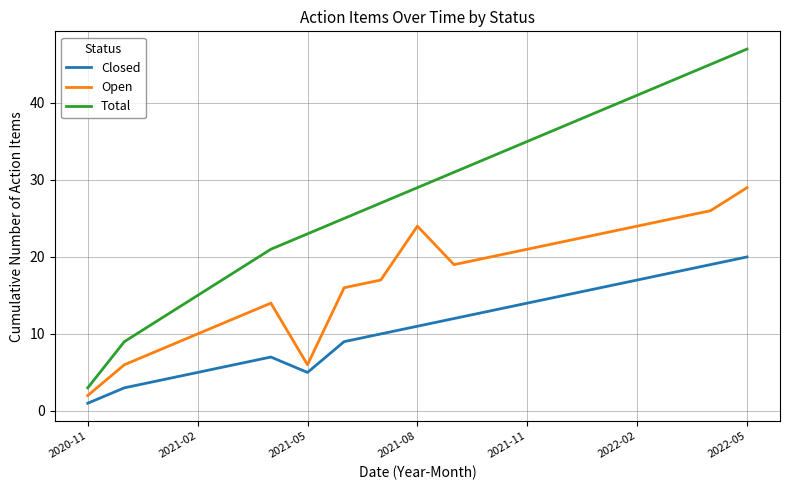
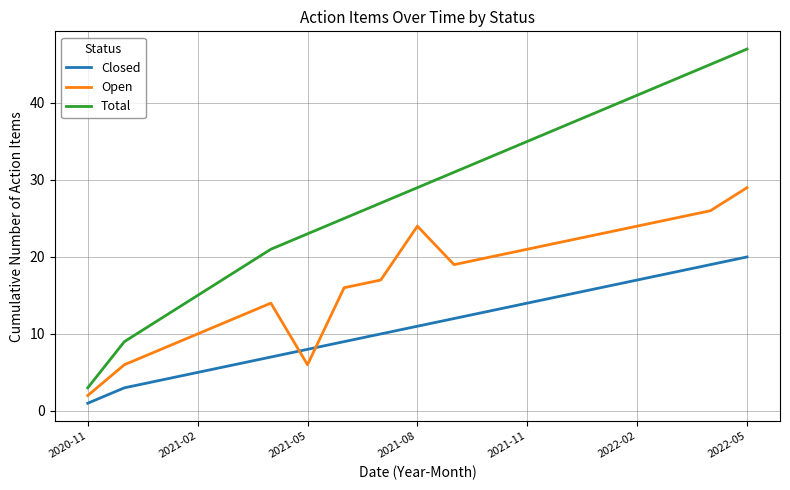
  {
    "Closed": {
      "2020-11": 1,
      "2021-02": 5,
-     "2021-05": 5,
+     "2021-05": 8,
      "2021-08": 11,
      "2021-11": 14,
      "2022-02": 17,
      "2022-05": 20
    },
    "Open": {
      "2020-11": 2,
      "2021-02": 10,
      "2021-05": 6,
      "2021-08": 24,
      "2021-11": 21,
      "2022-02": 24,
      "2022-05": 29
    },
    "Total": {
      "2020-11": 3,
      "2021-02": 15,
      "2021-05": 23,
      "2021-08": 29,
      "2021-11": 35,
      "2022-02": 41,
      "2022-05": 47
    }
  }
